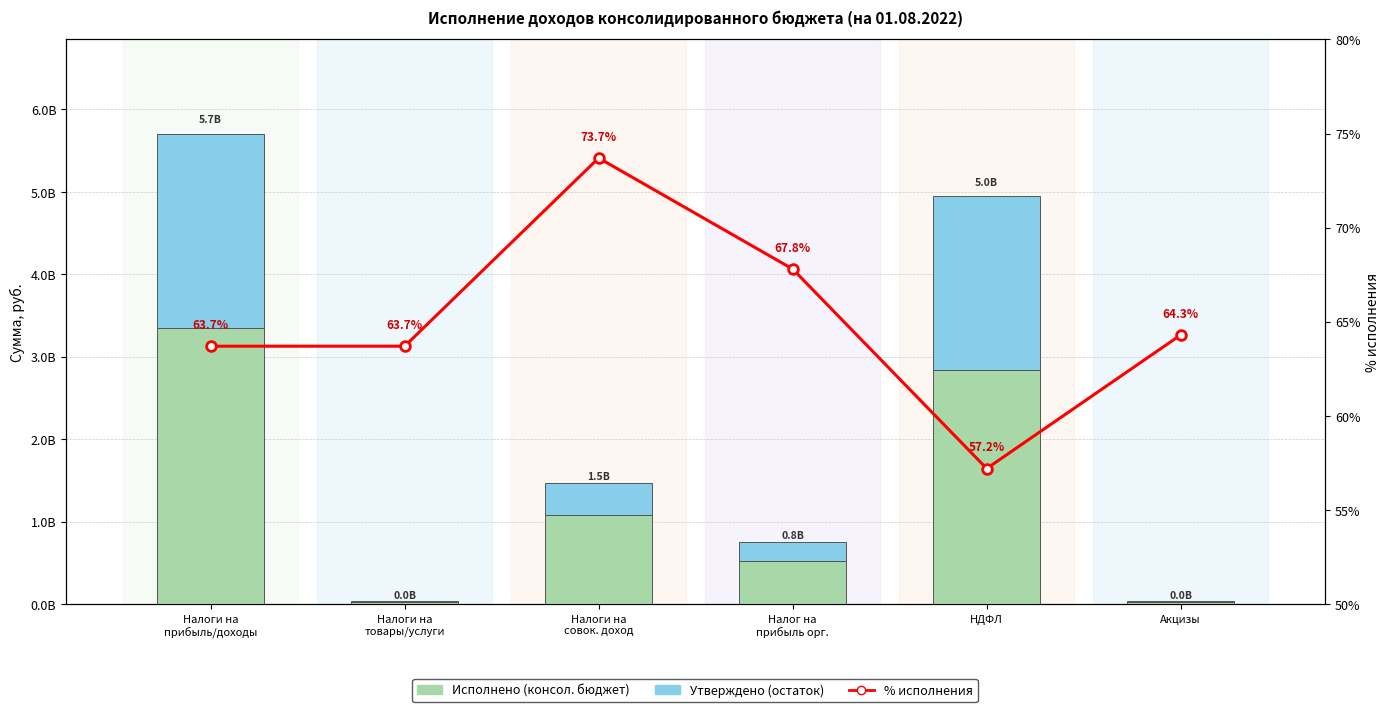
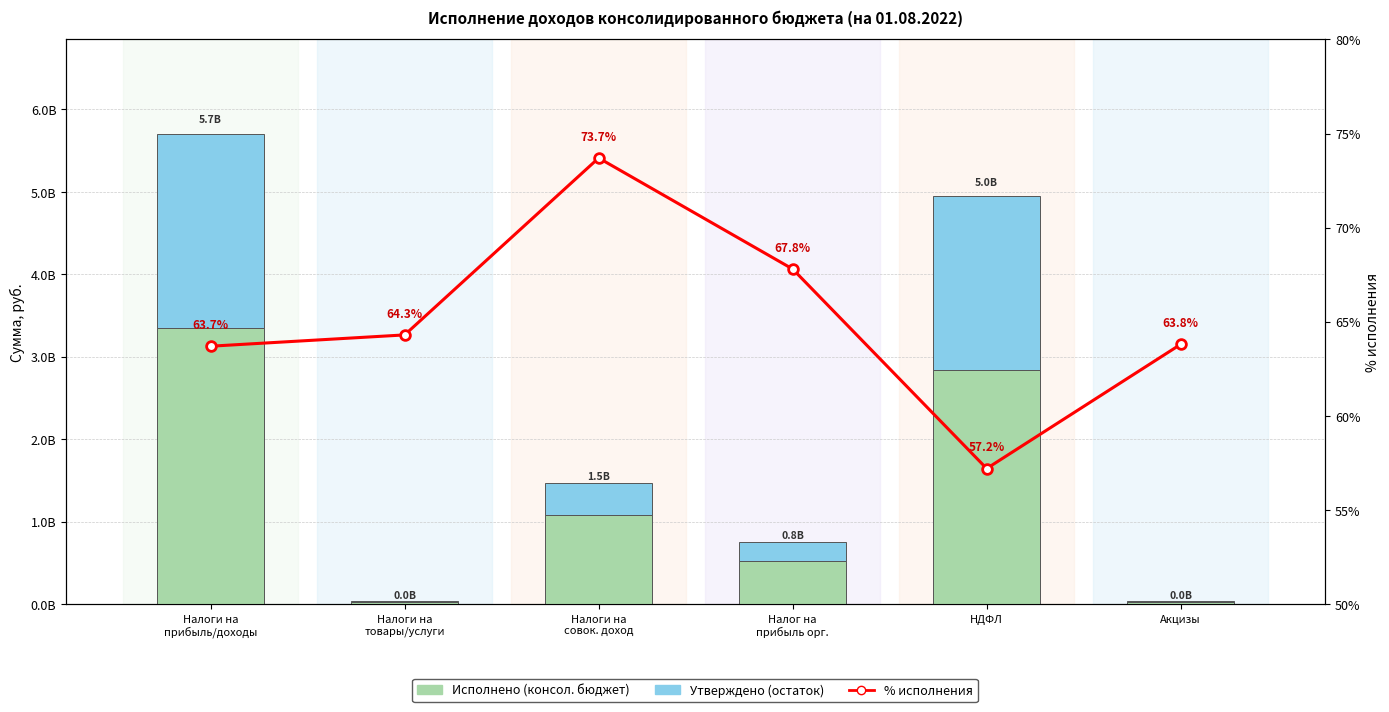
  {
    "% исполнения": {
      "Налоги на прибыль/доходы": "63.7%",
-     "Налоги на товары/услуги": "63.7%",
+     "Налоги на товары/услуги": "64.3%",
      "Налоги на совок. доход": "73.7%",
      "Налог на прибыль орг.": "67.8%",
      "НДФЛ": "57.2%",
-     "Акцизы": "64.3%"
+     "Акцизы": "63.8%"
    }
  }
